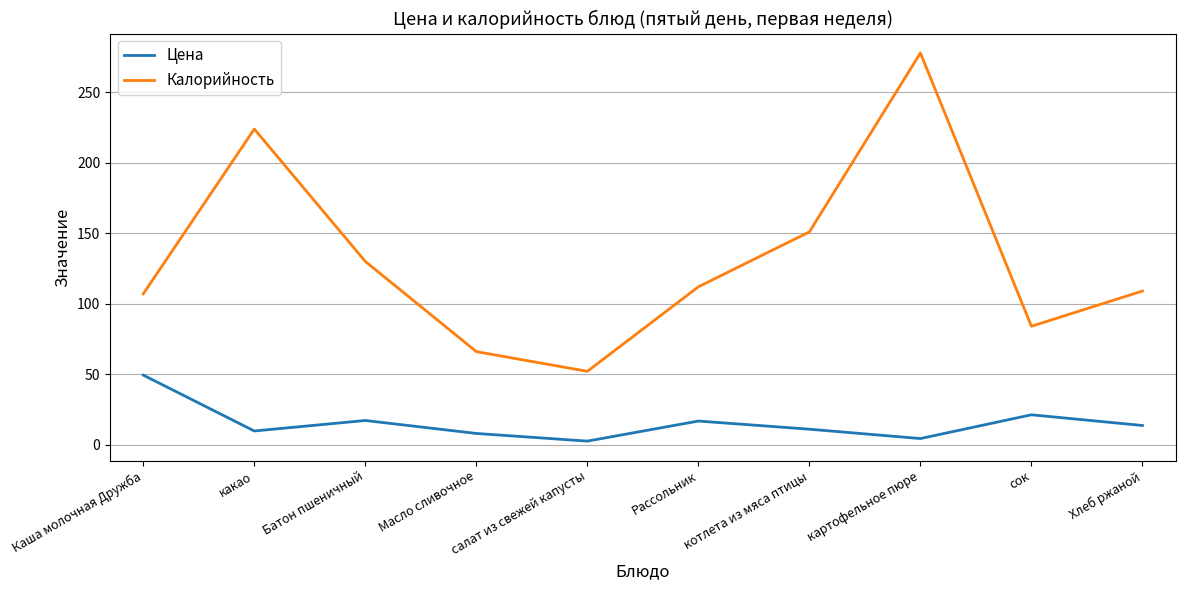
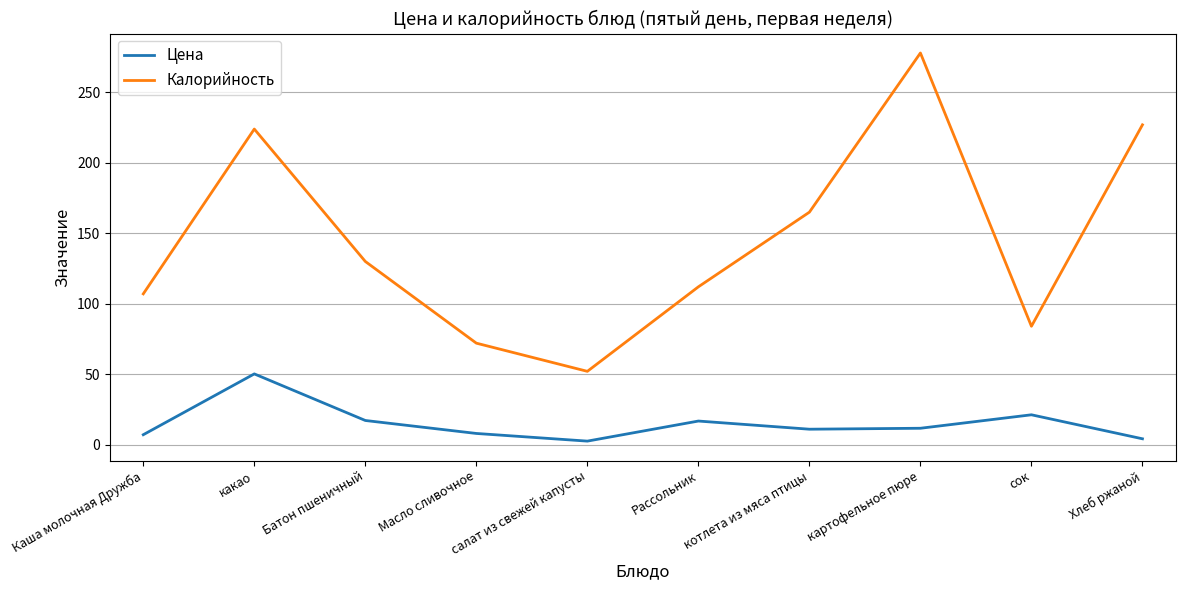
  {
    "Цена": {
-     "Каша молочная Дружба": 49,
-     "какао": 10,
+     "Каша молочная Дружба": 7,
+     "какао": 50,
      "Батон пшеничный": 17,
      "Масло сливочное": 8,
      "салат из свежей капусты": 2,
      "Рассольник": 17,
      "котлета из мяса птицы": 11,
-     "картофельное пюре": 4,
+     "картофельное пюре": 12,
      "сок": 21,
-     "Хлеб ржаной": 14
+     "Хлеб ржаной": 4
    },
    "Калорийность": {
      "Каша молочная Дружба": 107,
      "какао": 224,
      "Батон пшеничный": 130,
-     "Масло сливочное": 66,
+     "Масло сливочное": 72,
      "салат из свежей капусты": 52,
      "Рассольник": 112,
-     "котлета из мяса птицы": 151,
+     "котлета из мяса птицы": 165,
      "картофельное пюре": 278,
      "сок": 84,
-     "Хлеб ржаной": 109
+     "Хлеб ржаной": 227
    }
  }
